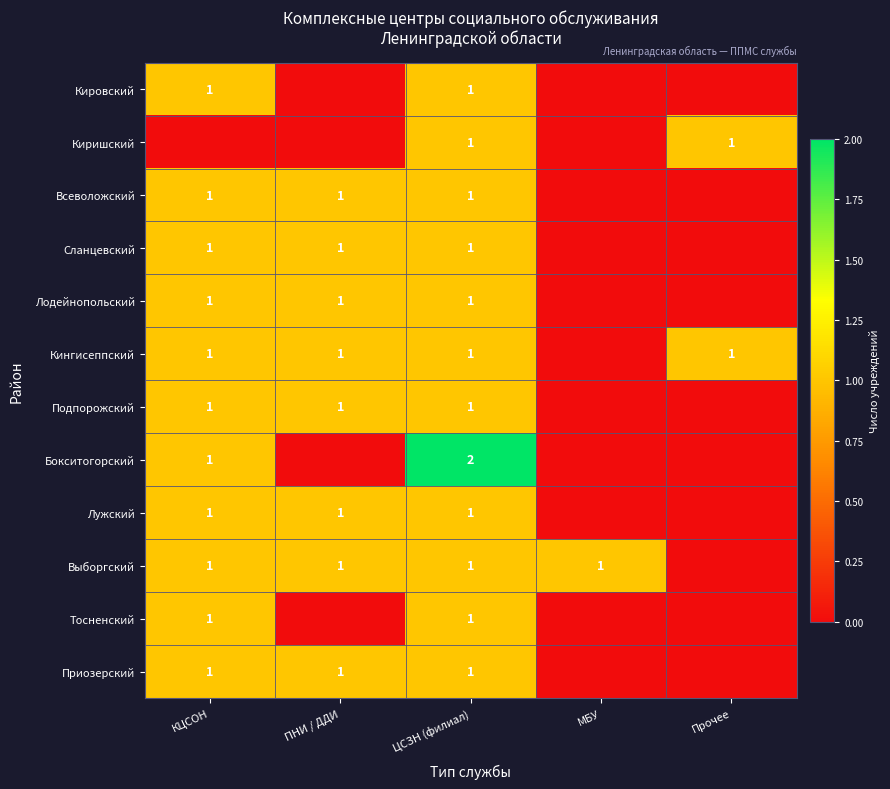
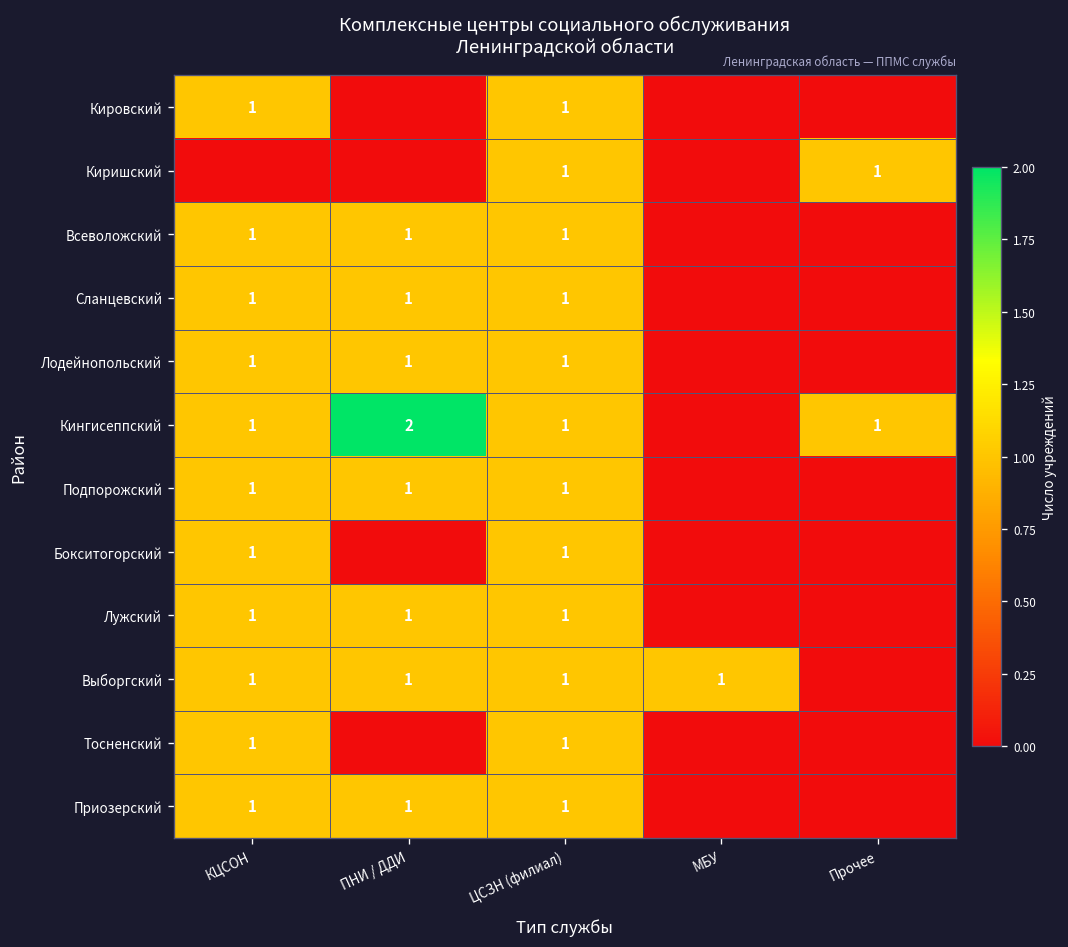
  {
    "Кировский": {
      "КЦСОН": 1,
      "ЦСЗН (филиал)": 1
    },
    "Киришский": {
      "ЦСЗН (филиал)": 1,
      "Прочее": 1
    },
    "Всеволожский": {
      "КЦСОН": 1,
      "ПНИ / ДДИ": 1,
      "ЦСЗН (филиал)": 1
    },
    "Сланцевский": {
      "КЦСОН": 1,
      "ПНИ / ДДИ": 1,
      "ЦСЗН (филиал)": 1
    },
    "Лодейнопольский": {
      "КЦСОН": 1,
      "ПНИ / ДДИ": 1,
      "ЦСЗН (филиал)": 1
    },
    "Кингисеппский": {
      "КЦСОН": 1,
-     "ПНИ / ДДИ": 1,
+     "ПНИ / ДДИ": 2,
      "ЦСЗН (филиал)": 1,
      "Прочее": 1
    },
    "Подпорожский": {
      "КЦСОН": 1,
      "ПНИ / ДДИ": 1,
      "ЦСЗН (филиал)": 1
    },
    "Бокситогорский": {
      "КЦСОН": 1,
-     "ЦСЗН (филиал)": 2
+     "ЦСЗН (филиал)": 1
    },
    "Лужский": {
      "КЦСОН": 1,
      "ПНИ / ДДИ": 1,
      "ЦСЗН (филиал)": 1
    },
    "Выборгский": {
      "КЦСОН": 1,
      "ПНИ / ДДИ": 1,
      "ЦСЗН (филиал)": 1,
      "МБУ": 1
    },
    "Тосненский": {
      "КЦСОН": 1,
      "ЦСЗН (филиал)": 1
    },
    "Приозерский": {
      "КЦСОН": 1,
      "ПНИ / ДДИ": 1,
      "ЦСЗН (филиал)": 1
    }
  }
